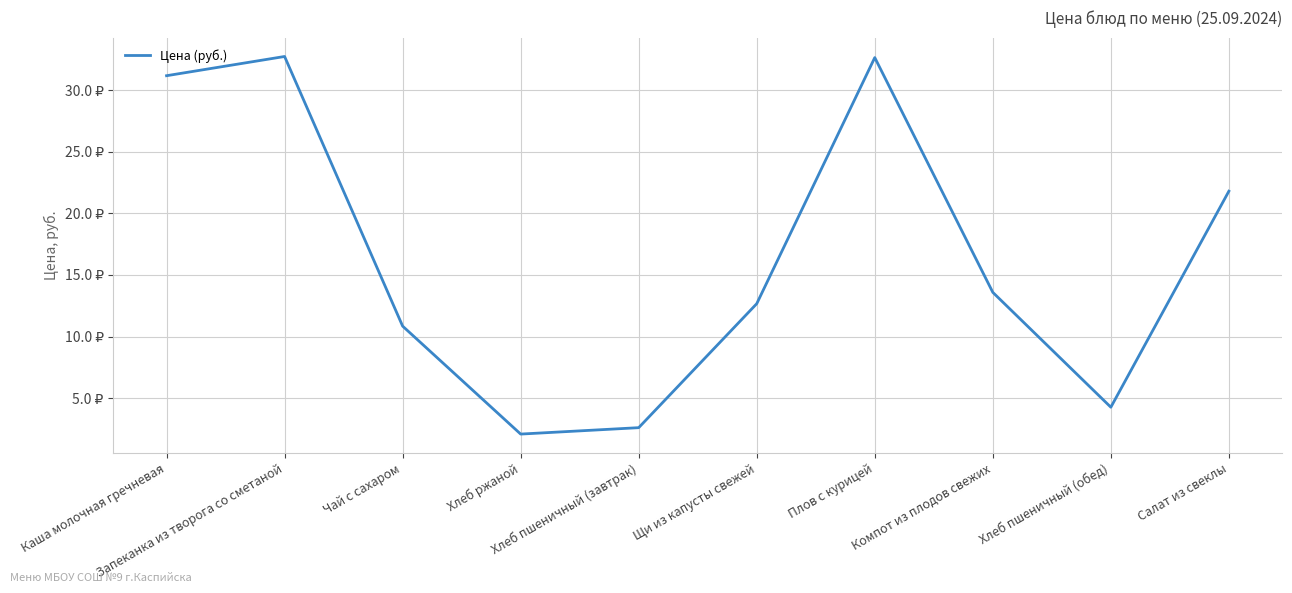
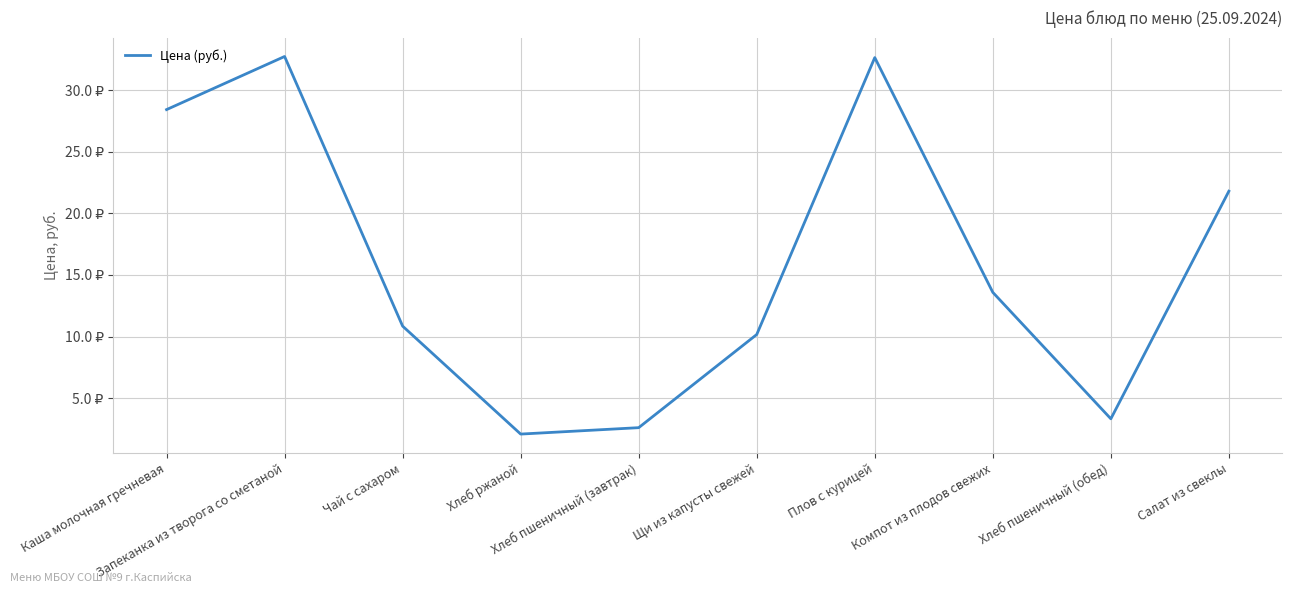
  {
-   "Каша молочная гречневая": "31.2 ₽",
+   "Каша молочная гречневая": "28.4 ₽",
    "Запеканка из творога со сметаной": "32.7 ₽",
    "Чай с сахаром": "10.9 ₽",
    "Хлеб ржаной": "2.1 ₽",
    "Хлеб пшеничный (завтрак)": "2.6 ₽",
-   "Щи из капусты свежей": "12.7 ₽",
+   "Щи из капусты свежей": "10.2 ₽",
    "Плов с курицей": "32.6 ₽",
    "Компот из плодов свежих": "13.6 ₽",
-   "Хлеб пшеничный (обед)": "4.3 ₽",
+   "Хлеб пшеничный (обед)": "3.3 ₽",
    "Салат из свеклы": "21.8 ₽"
  }
